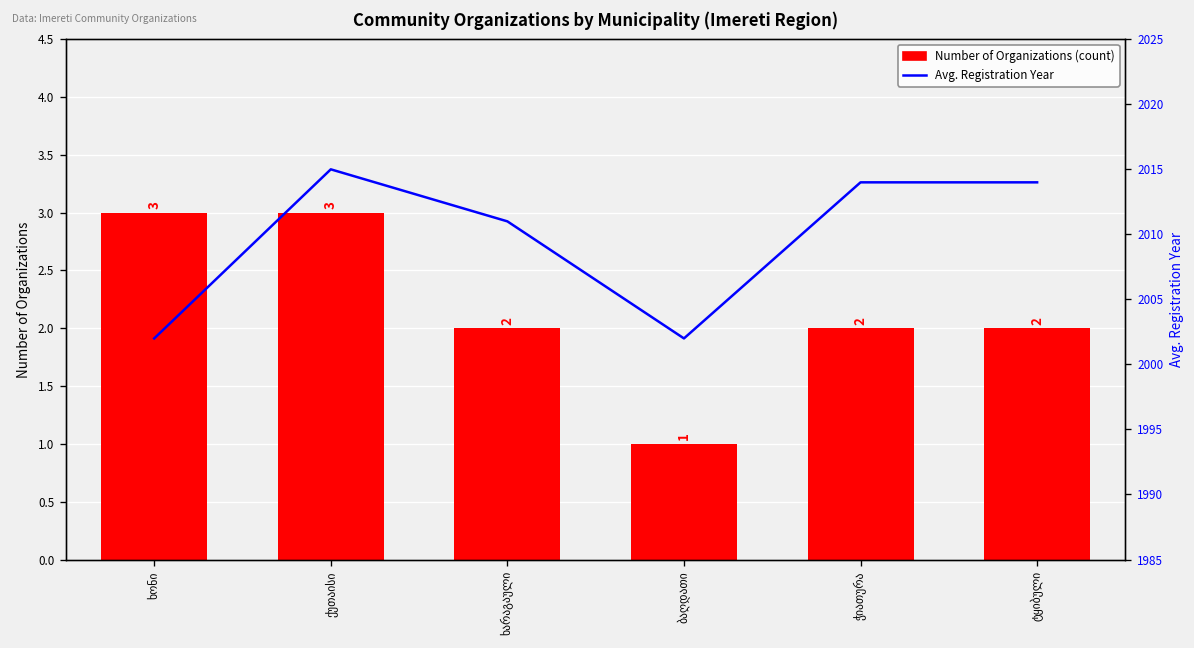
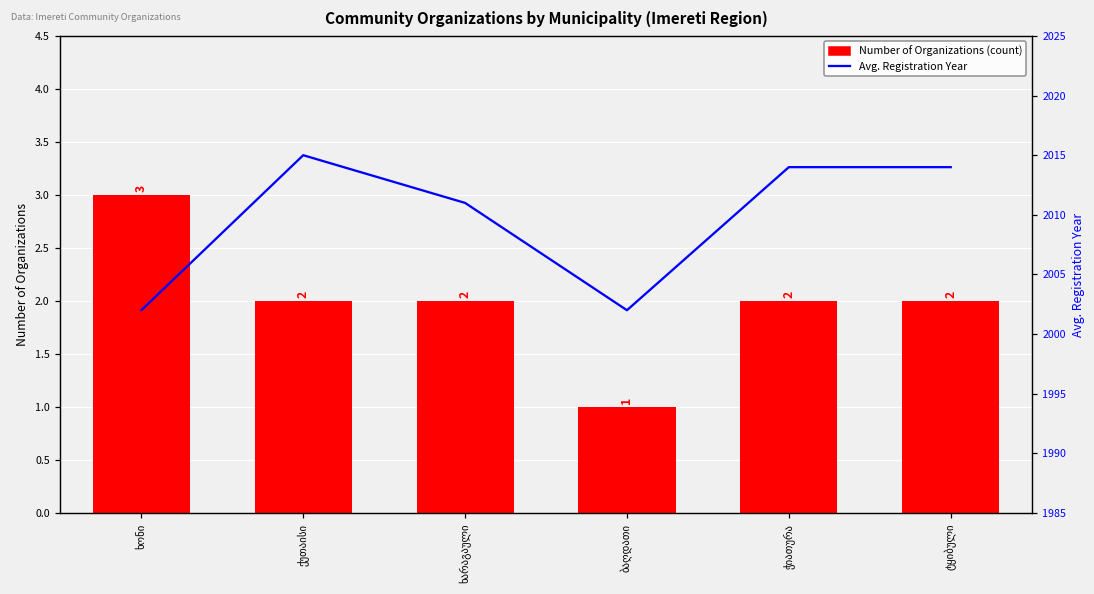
  {
    "Number of Organizations (count)": {
      "ხონი": 3,
-     "ქუთაისი": 3,
+     "ქუთაისი": 2,
      "ხარაგაული": 2,
      "ბაღდათი": 1,
      "ჭიათურა": 2,
      "ტყიბული": 2
    }
  }
